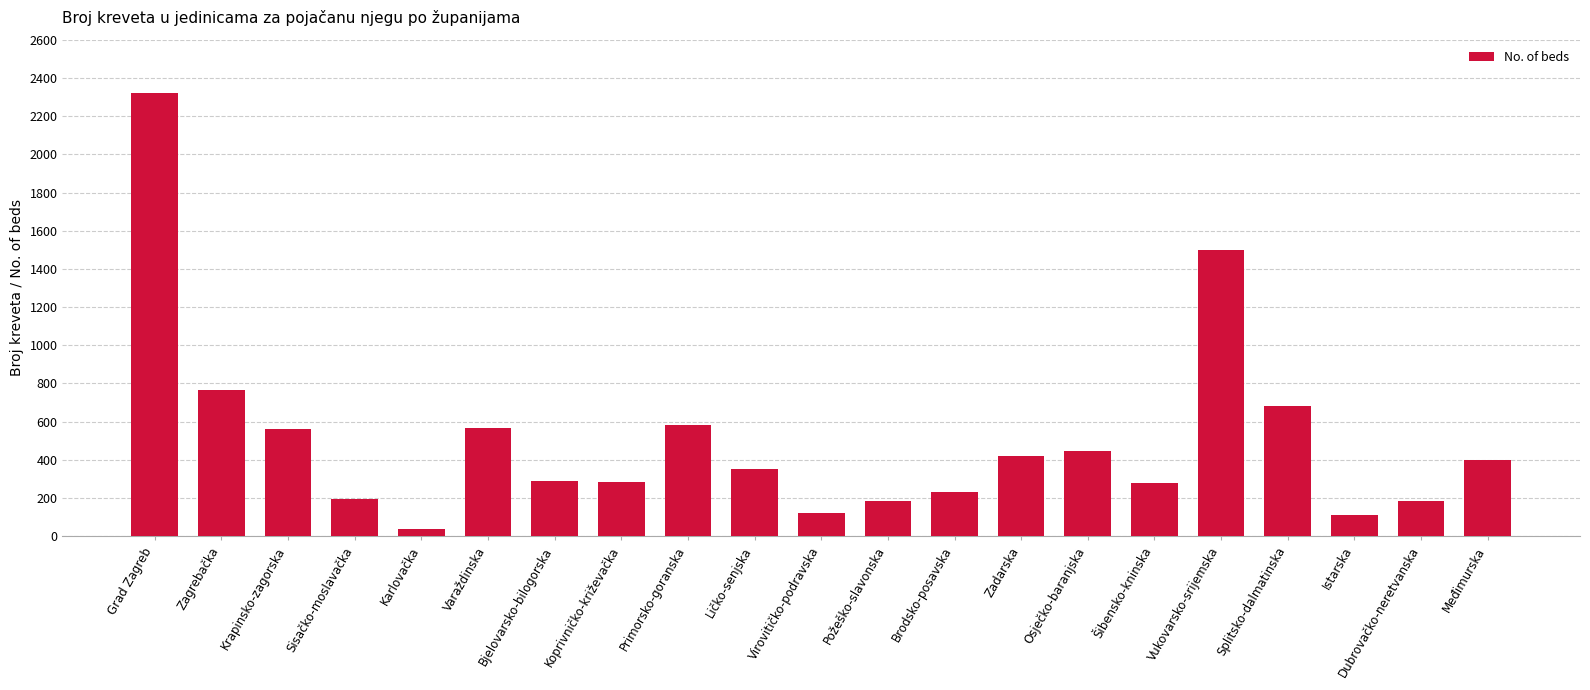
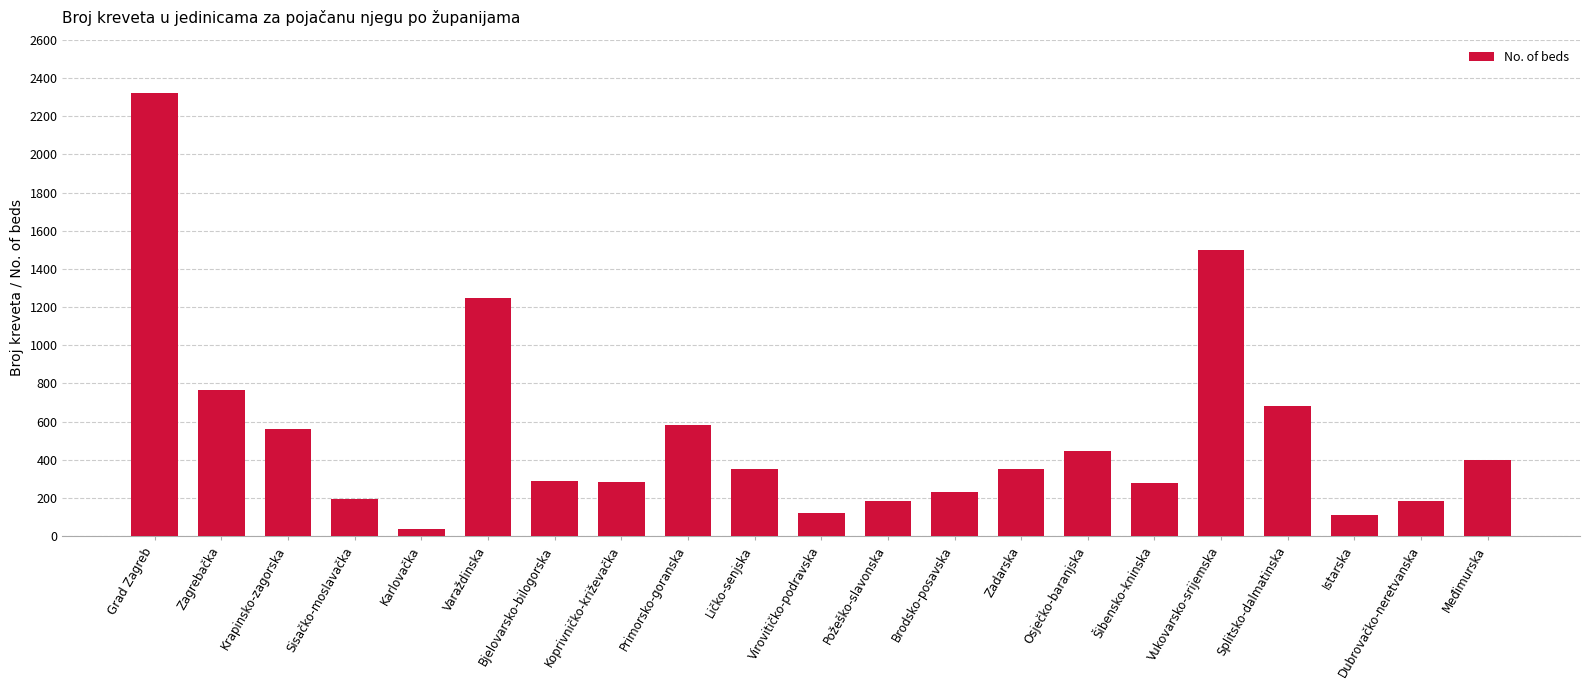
  {
    "Grad Zagreb": 2320,
    "Zagrebačka": 770,
    "Krapinsko-zagorska": 560,
    "Sisačko-moslavačka": 200,
    "Karlovačka": 40,
-   "Varaždinska": 570,
+   "Varaždinska": 1250,
    "Bjelovarsko-bilogorska": 290,
    "Koprivničko-križevačka": 280,
    "Primorsko-goranska": 590,
    "Ličko-senjska": 350,
    "Virovitičko-podravska": 120,
    "Požeško-slavonska": 190,
    "Brodsko-posavska": 230,
-   "Zadarska": 420,
+   "Zadarska": 350,
    "Osječko-baranjska": 450,
    "Šibensko-kninska": 280,
    "Vukovarsko-srijemska": 1500,
    "Splitsko-dalmatinska": 680,
    "Istarska": 110,
    "Dubrovačko-neretvanska": 180,
    "Međimurska": 400
  }
